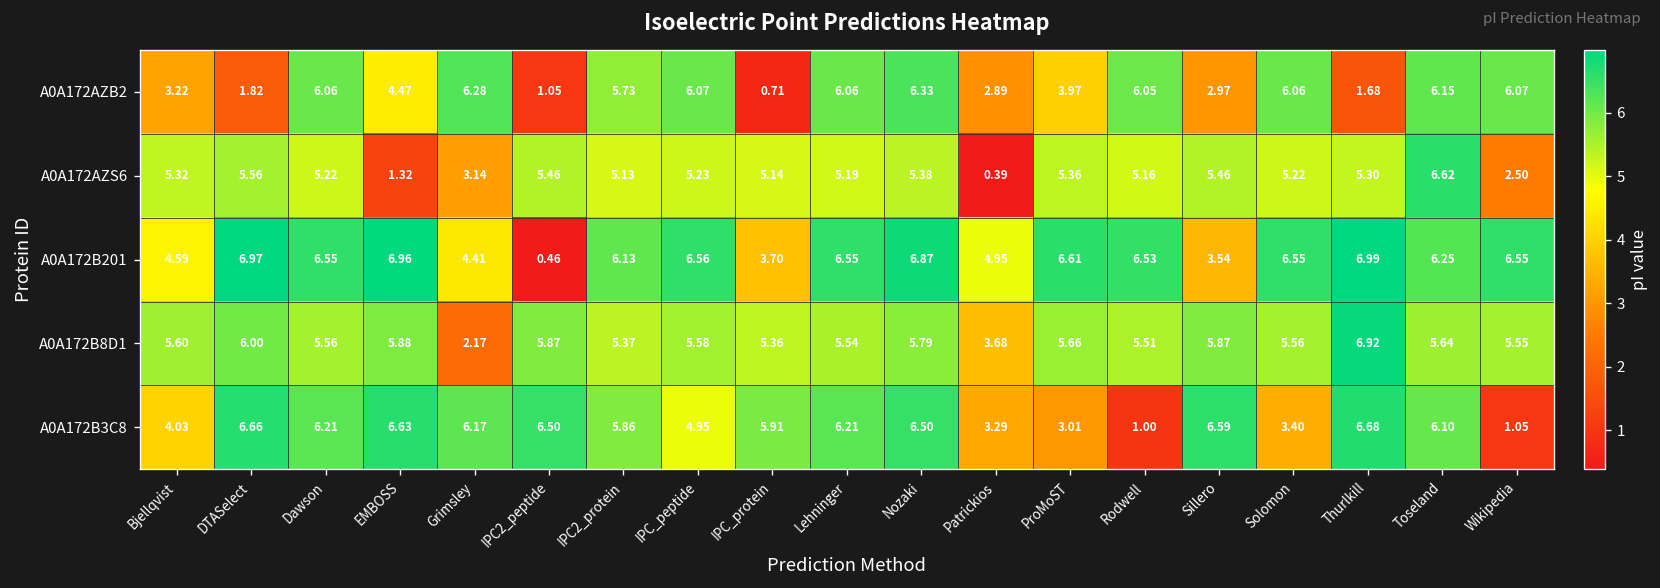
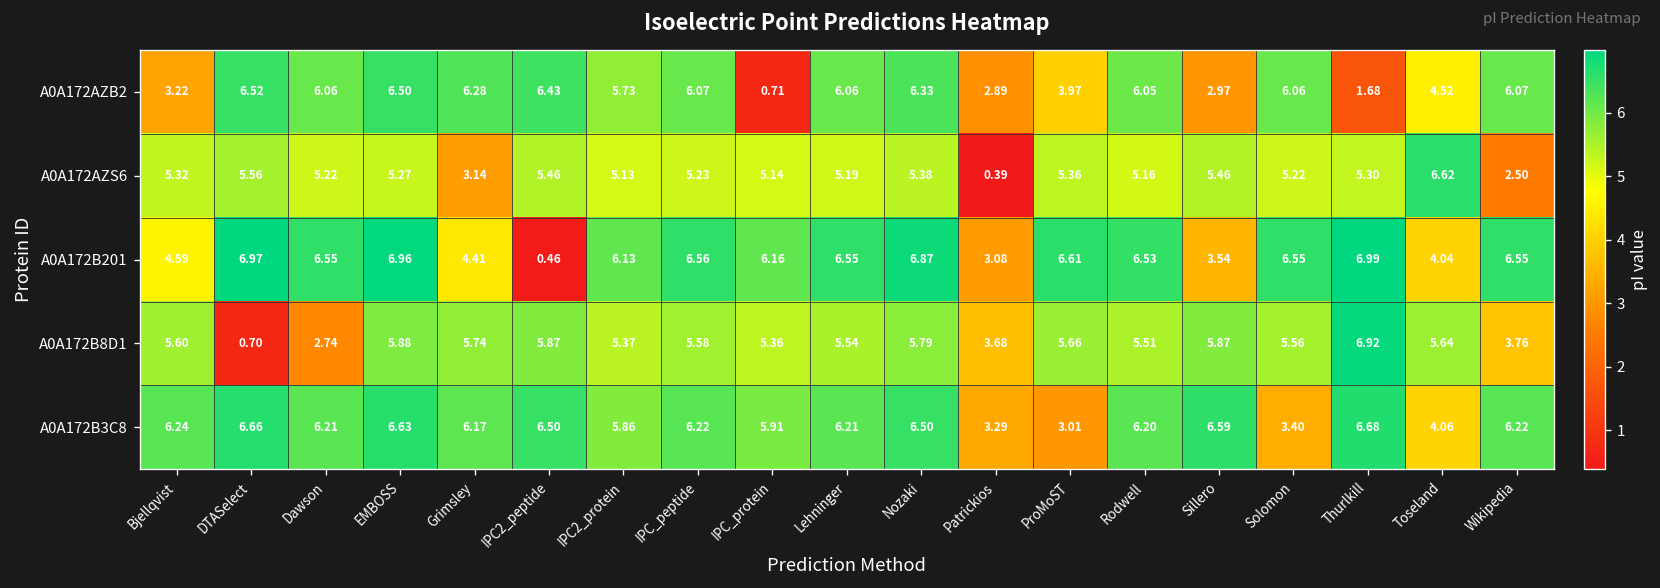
  {
    "A0A172AZB2": {
      "Bjellqvist": 3.22,
-     "DTASelect": 1.82,
+     "DTASelect": 6.52,
      "Dawson": 6.06,
-     "EMBOSS": 4.47,
+     "EMBOSS": 6.50,
      "Grimsley": 6.28,
-     "IPC2_peptide": 1.05,
+     "IPC2_peptide": 6.43,
      "IPC2_protein": 5.73,
      "IPC_peptide": 6.07,
      "IPC_protein": 0.71,
      "Lehninger": 6.06,
      "Nozaki": 6.33,
      "Patrickios": 2.89,
      "ProMoST": 3.97,
      "Rodwell": 6.05,
      "Sillero": 2.97,
      "Solomon": 6.06,
      "Thurlkill": 1.68,
-     "Toseland": 6.15,
+     "Toseland": 4.52,
      "Wikipedia": 6.07
    },
    "A0A172AZS6": {
      "Bjellqvist": 5.32,
      "DTASelect": 5.56,
      "Dawson": 5.22,
-     "EMBOSS": 1.32,
+     "EMBOSS": 5.27,
      "Grimsley": 3.14,
      "IPC2_peptide": 5.46,
      "IPC2_protein": 5.13,
      "IPC_peptide": 5.23,
      "IPC_protein": 5.14,
      "Lehninger": 5.19,
      "Nozaki": 5.38,
      "Patrickios": 0.39,
      "ProMoST": 5.36,
      "Rodwell": 5.16,
      "Sillero": 5.46,
      "Solomon": 5.22,
      "Thurlkill": 5.30,
      "Toseland": 6.62,
      "Wikipedia": 2.50
    },
    "A0A172B201": {
      "Bjellqvist": 4.59,
      "DTASelect": 6.97,
      "Dawson": 6.55,
      "EMBOSS": 6.96,
      "Grimsley": 4.41,
      "IPC2_peptide": 0.46,
      "IPC2_protein": 6.13,
      "IPC_peptide": 6.56,
-     "IPC_protein": 3.70,
+     "IPC_protein": 6.16,
      "Lehninger": 6.55,
      "Nozaki": 6.87,
-     "Patrickios": 4.95,
+     "Patrickios": 3.08,
      "ProMoST": 6.61,
      "Rodwell": 6.53,
      "Sillero": 3.54,
      "Solomon": 6.55,
      "Thurlkill": 6.99,
-     "Toseland": 6.25,
+     "Toseland": 4.04,
      "Wikipedia": 6.55
    },
    "A0A172B8D1": {
      "Bjellqvist": 5.60,
-     "DTASelect": 6.00,
-     "Dawson": 5.56,
+     "DTASelect": 0.70,
+     "Dawson": 2.74,
      "EMBOSS": 5.88,
-     "Grimsley": 2.17,
+     "Grimsley": 5.74,
      "IPC2_peptide": 5.87,
      "IPC2_protein": 5.37,
      "IPC_peptide": 5.58,
      "IPC_protein": 5.36,
      "Lehninger": 5.54,
      "Nozaki": 5.79,
      "Patrickios": 3.68,
      "ProMoST": 5.66,
      "Rodwell": 5.51,
      "Sillero": 5.87,
      "Solomon": 5.56,
      "Thurlkill": 6.92,
      "Toseland": 5.64,
-     "Wikipedia": 5.55
+     "Wikipedia": 3.76
    },
    "A0A172B3C8": {
-     "Bjellqvist": 4.03,
+     "Bjellqvist": 6.24,
      "DTASelect": 6.66,
      "Dawson": 6.21,
      "EMBOSS": 6.63,
      "Grimsley": 6.17,
      "IPC2_peptide": 6.50,
      "IPC2_protein": 5.86,
-     "IPC_peptide": 4.95,
+     "IPC_peptide": 6.22,
      "IPC_protein": 5.91,
      "Lehninger": 6.21,
      "Nozaki": 6.50,
      "Patrickios": 3.29,
      "ProMoST": 3.01,
-     "Rodwell": 1.00,
+     "Rodwell": 6.20,
      "Sillero": 6.59,
      "Solomon": 3.40,
      "Thurlkill": 6.68,
-     "Toseland": 6.10,
-     "Wikipedia": 1.05
+     "Toseland": 4.06,
+     "Wikipedia": 6.22
    }
  }
